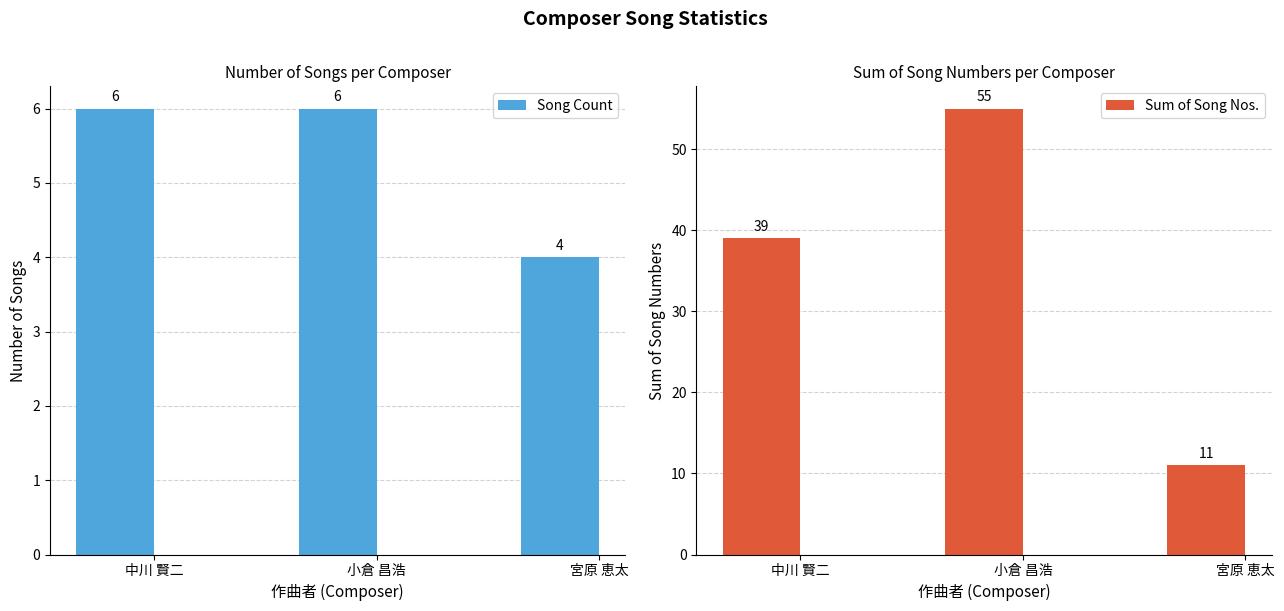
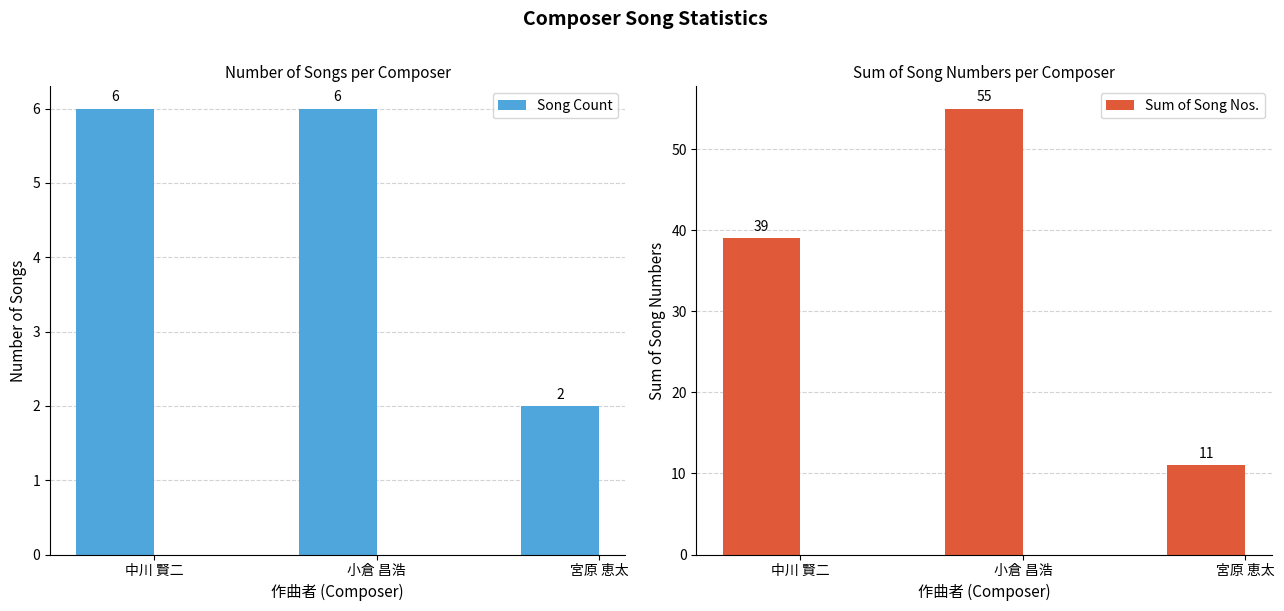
  {
    "Number of Songs per Composer": {
      "中川 賢二": 6,
      "小倉 昌浩": 6,
-     "宮原 恵太": 4
+     "宮原 恵太": 2
    },
    "Sum of Song Numbers per Composer": {
      "中川 賢二": 39,
      "小倉 昌浩": 55,
      "宮原 恵太": 11
    }
  }
